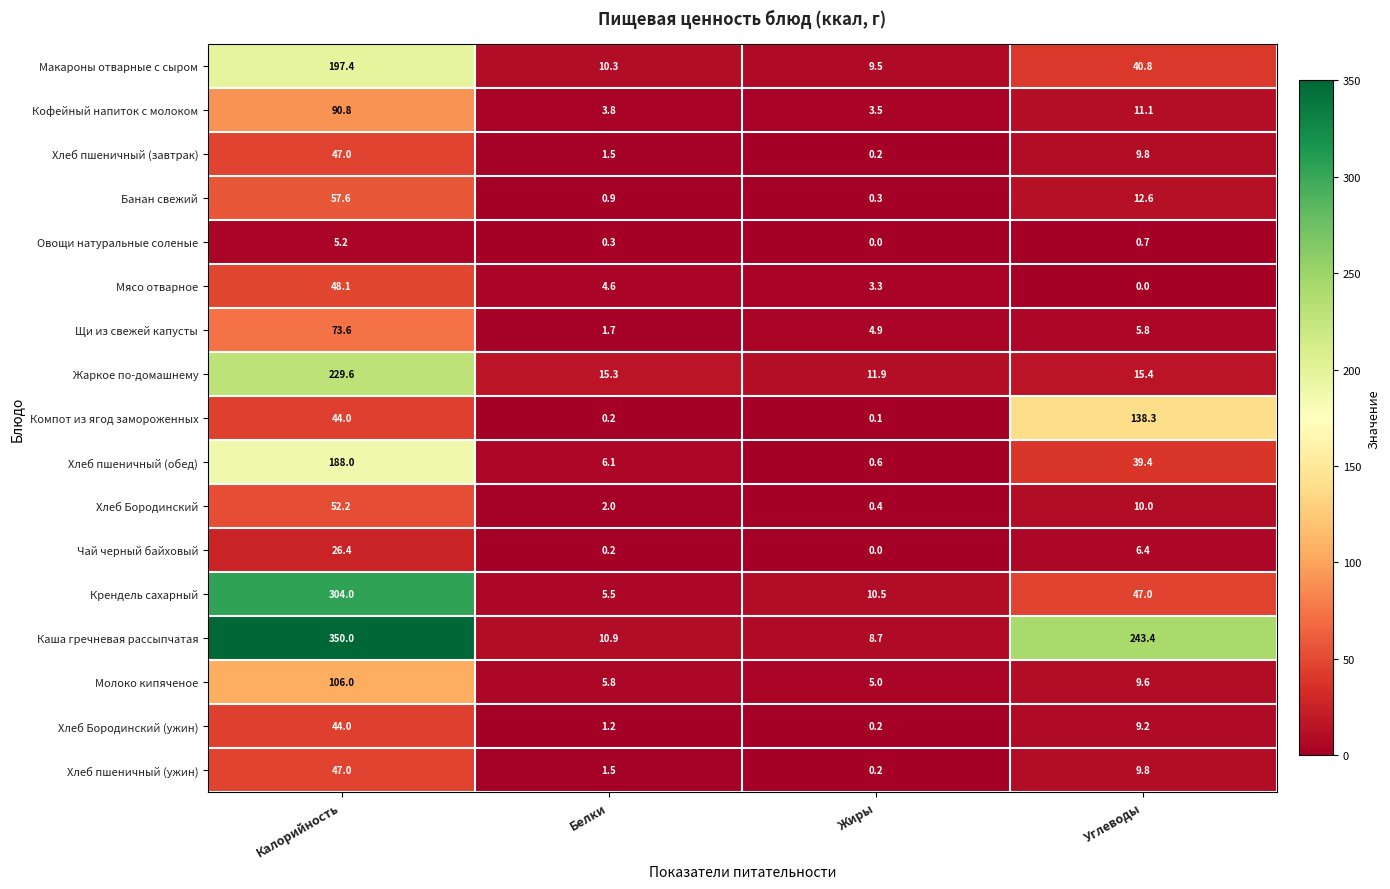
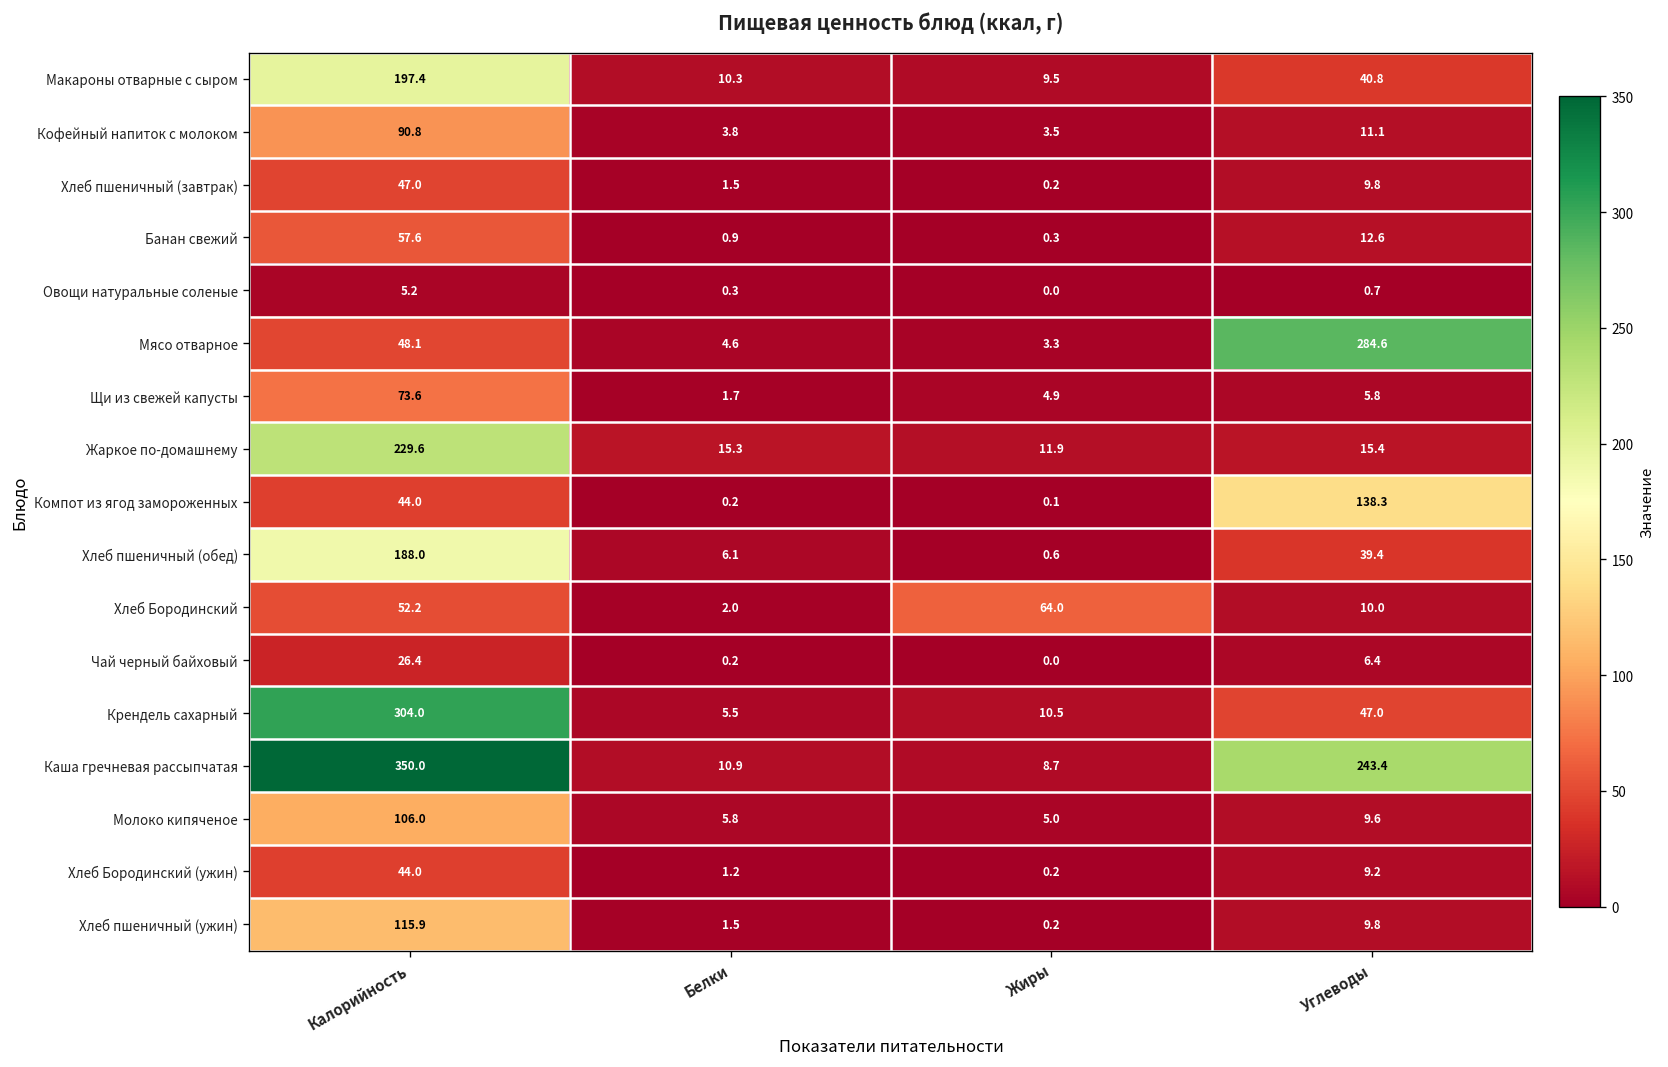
  {
    "Макароны отварные с сыром": {
      "Калорийность": 197.4,
      "Белки": 10.3,
      "Жиры": 9.5,
      "Углеводы": 40.8
    },
    "Кофейный напиток с молоком": {
      "Калорийность": 90.8,
      "Белки": 3.8,
      "Жиры": 3.5,
      "Углеводы": 11.1
    },
    "Хлеб пшеничный (завтрак)": {
      "Калорийность": 47.0,
      "Белки": 1.5,
      "Жиры": 0.2,
      "Углеводы": 9.8
    },
    "Банан свежий": {
      "Калорийность": 57.6,
      "Белки": 0.9,
      "Жиры": 0.3,
      "Углеводы": 12.6
    },
    "Овощи натуральные соленые": {
      "Калорийность": 5.2,
      "Белки": 0.3,
      "Жиры": 0.0,
      "Углеводы": 0.7
    },
    "Мясо отварное": {
      "Калорийность": 48.1,
      "Белки": 4.6,
      "Жиры": 3.3,
-     "Углеводы": 0.0
+     "Углеводы": 284.6
    },
    "Щи из свежей капусты": {
      "Калорийность": 73.6,
      "Белки": 1.7,
      "Жиры": 4.9,
      "Углеводы": 5.8
    },
    "Жаркое по-домашнему": {
      "Калорийность": 229.6,
      "Белки": 15.3,
      "Жиры": 11.9,
      "Углеводы": 15.4
    },
    "Компот из ягод замороженных": {
      "Калорийность": 44.0,
      "Белки": 0.2,
      "Жиры": 0.1,
      "Углеводы": 138.3
    },
    "Хлеб пшеничный (обед)": {
      "Калорийность": 188.0,
      "Белки": 6.1,
      "Жиры": 0.6,
      "Углеводы": 39.4
    },
    "Хлеб Бородинский": {
      "Калорийность": 52.2,
      "Белки": 2.0,
-     "Жиры": 0.4,
+     "Жиры": 64.0,
      "Углеводы": 10.0
    },
    "Чай черный байховый": {
      "Калорийность": 26.4,
      "Белки": 0.2,
      "Жиры": 0.0,
      "Углеводы": 6.4
    },
    "Крендель сахарный": {
      "Калорийность": 304.0,
      "Белки": 5.5,
      "Жиры": 10.5,
      "Углеводы": 47.0
    },
    "Каша гречневая рассыпчатая": {
      "Калорийность": 350.0,
      "Белки": 10.9,
      "Жиры": 8.7,
      "Углеводы": 243.4
    },
    "Молоко кипяченое": {
      "Калорийность": 106.0,
      "Белки": 5.8,
      "Жиры": 5.0,
      "Углеводы": 9.6
    },
    "Хлеб Бородинский (ужин)": {
      "Калорийность": 44.0,
      "Белки": 1.2,
      "Жиры": 0.2,
      "Углеводы": 9.2
    },
    "Хлеб пшеничный (ужин)": {
-     "Калорийность": 47.0,
+     "Калорийность": 115.9,
      "Белки": 1.5,
      "Жиры": 0.2,
      "Углеводы": 9.8
    }
  }
